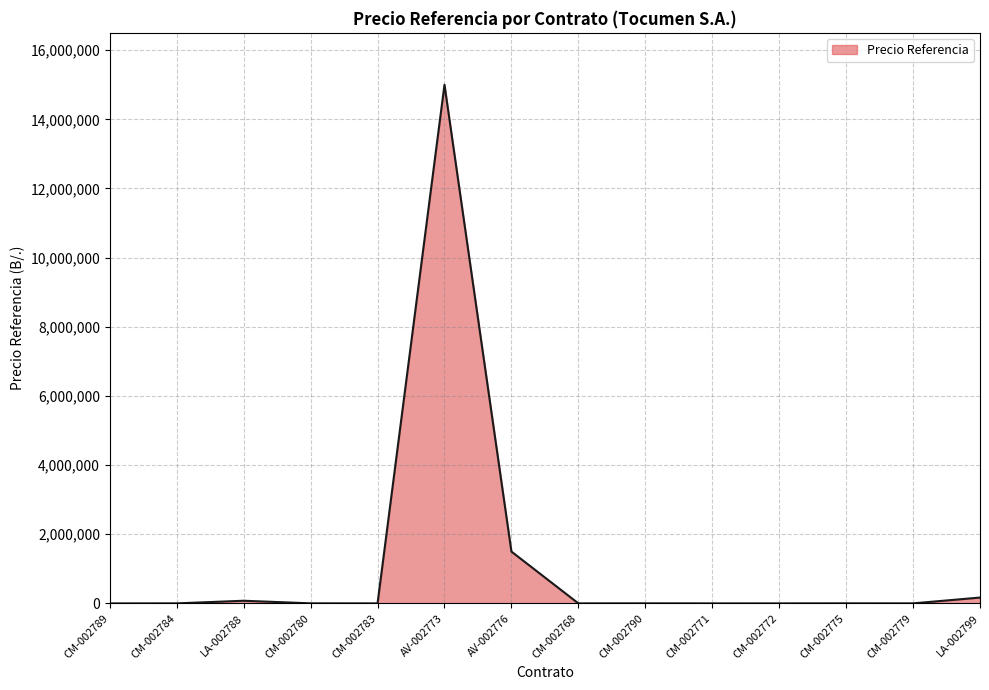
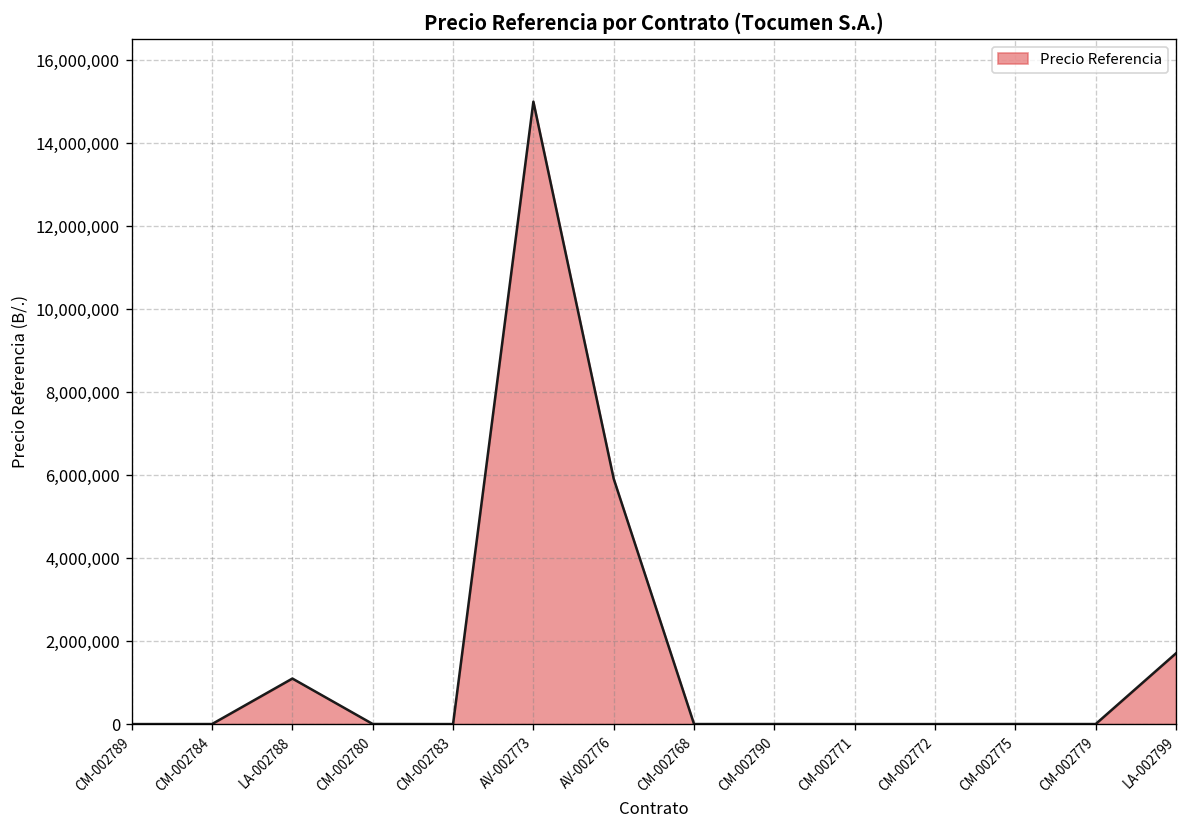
  {
    "CM-002789": "0",
    "CM-002784": "0",
-   "LA-002788": "100,000",
+   "LA-002788": "1,100,000",
    "CM-002780": "0",
    "CM-002783": "0",
    "AV-002773": "15,000,000",
-   "AV-002776": "1,500,000",
+   "AV-002776": "5,900,000",
    "CM-002768": "0",
    "CM-002790": "0",
    "CM-002771": "0",
    "CM-002772": "0",
    "CM-002775": "0",
    "CM-002779": "0",
-   "LA-002799": "200,000"
+   "LA-002799": "1,700,000"
  }
